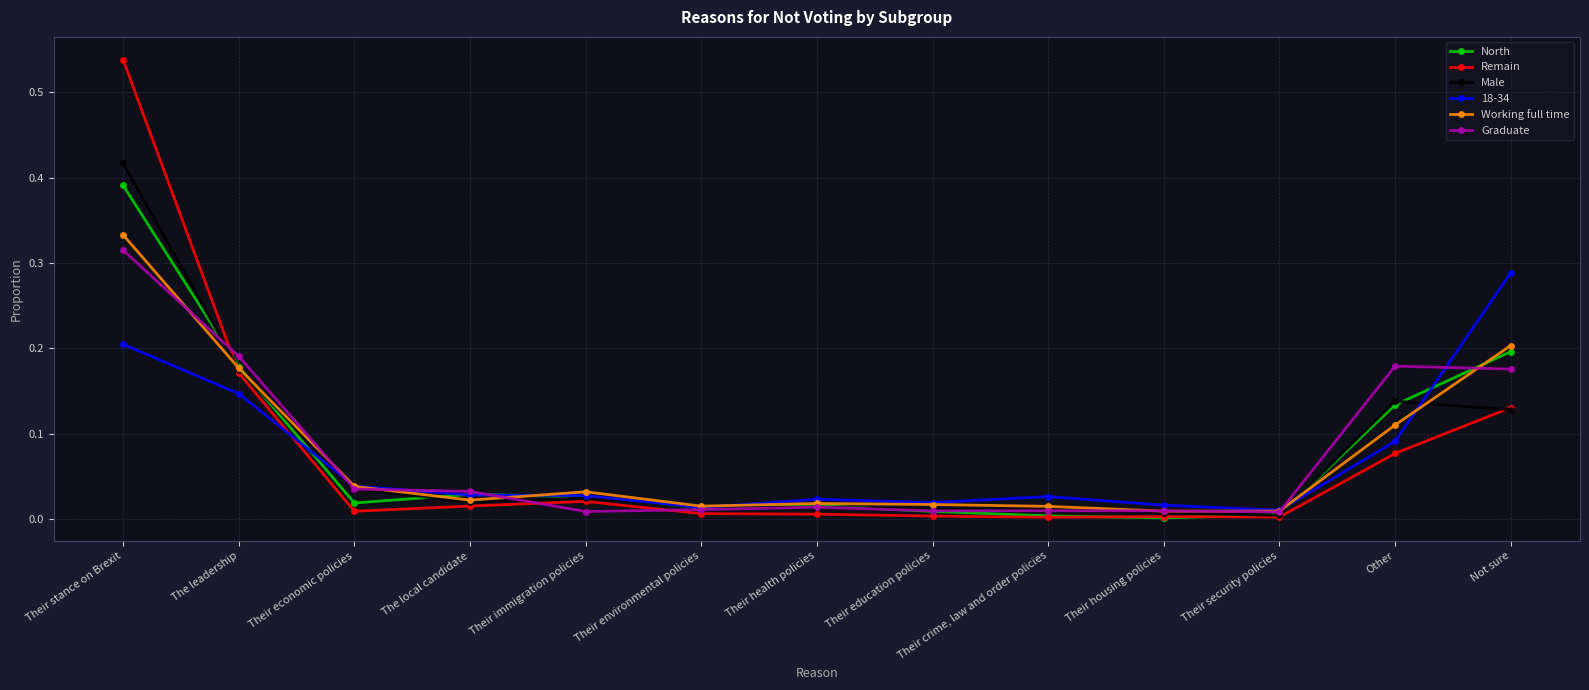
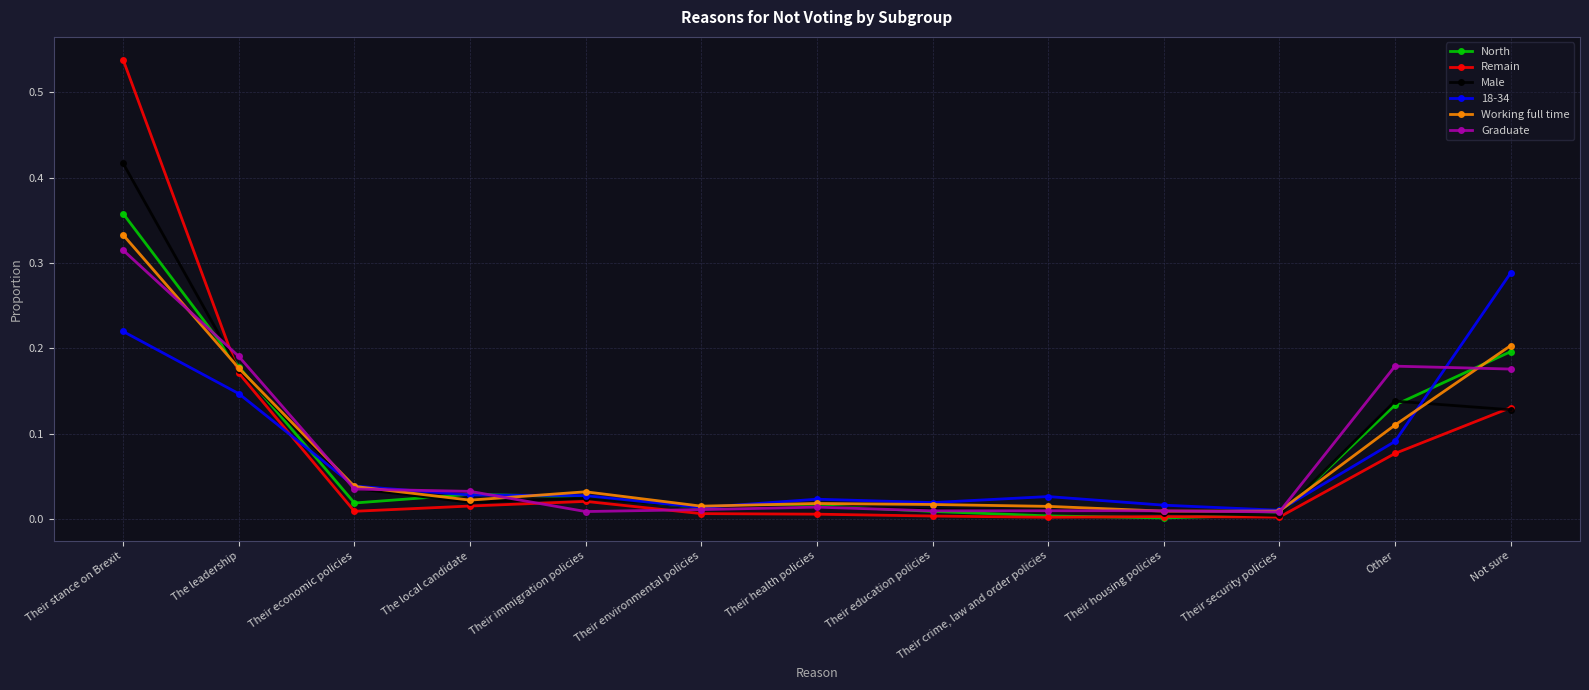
  {
    "North": {
-     "Their stance on Brexit": 0.39,
+     "Their stance on Brexit": 0.36,
      "Their economic policies": 0.02,
      "Other": 0.13,
      "Not sure": 0.20
    },
    "Remain": {
      "Their stance on Brexit": 0.54,
      "The leadership": 0.17,
      "Their economic policies": 0.01,
      "The local candidate": 0.02,
      "Their immigration policies": 0.02,
      "Their environmental policies": 0.01,
      "Their health policies": 0.01,
      "Their education policies": 0.00,
      "Other": 0.08
    },
    "Male": {
      "Their stance on Brexit": 0.42,
      "Other": 0.14
    },
    "18-34": {
-     "Their stance on Brexit": 0.20,
+     "Their stance on Brexit": 0.22,
      "The leadership": 0.15,
      "Their health policies": 0.02,
      "Their crime, law and order policies": 0.03,
      "Their housing policies": 0.02,
      "Other": 0.09,
      "Not sure": 0.29
    },
    "Working full time": {
      "Their stance on Brexit": 0.33,
      "Their immigration policies": 0.03,
      "Their crime, law and order policies": 0.01,
      "Other": 0.11,
      "Not sure": 0.20
    },
    "Graduate": {
      "Their stance on Brexit": 0.31,
      "The leadership": 0.19,
      "The local candidate": 0.03,
      "Their immigration policies": 0.01,
      "Other": 0.18,
      "Not sure": 0.18
    }
  }
